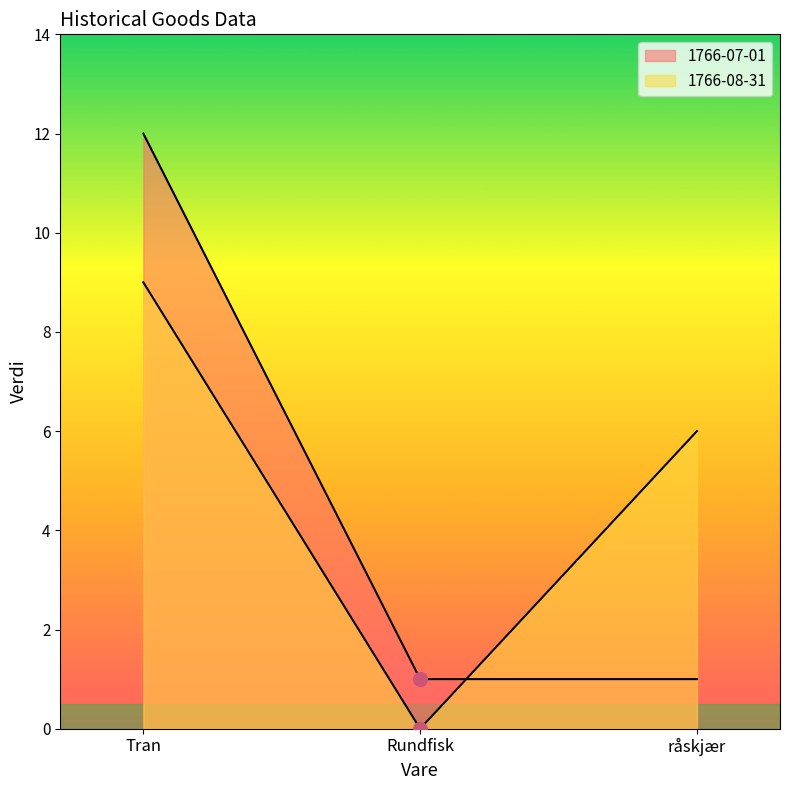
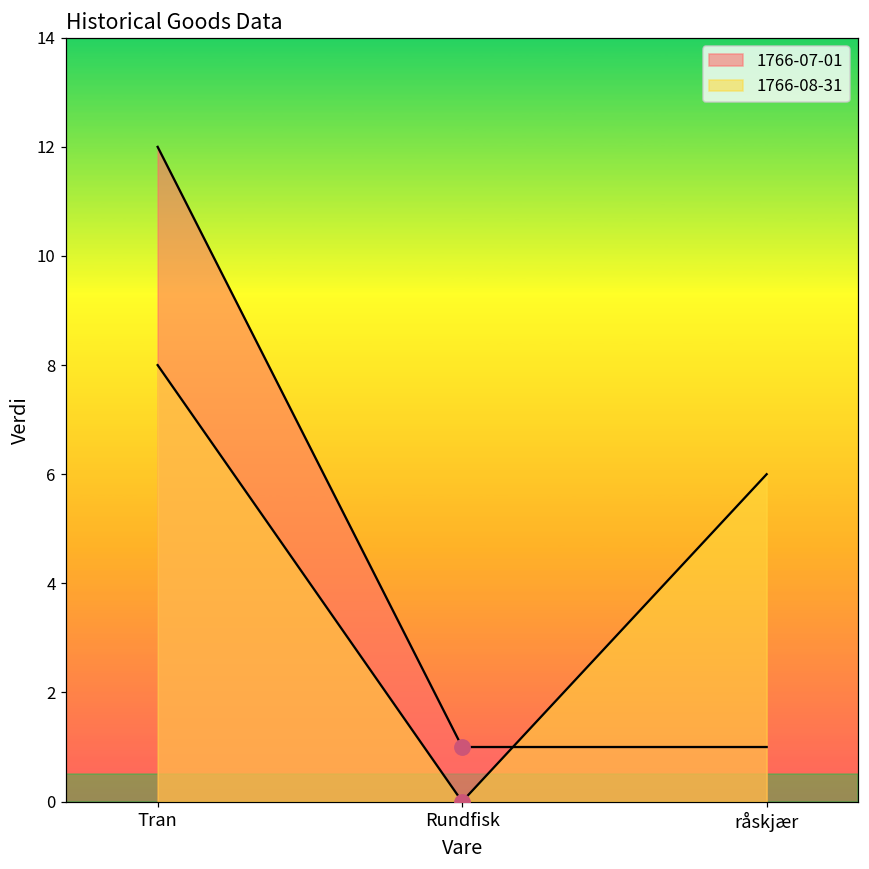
  {
    "1766-08-31": {
-     "Tran": 9,
+     "Tran": 8,
      "råskjær": 6
    }
  }
